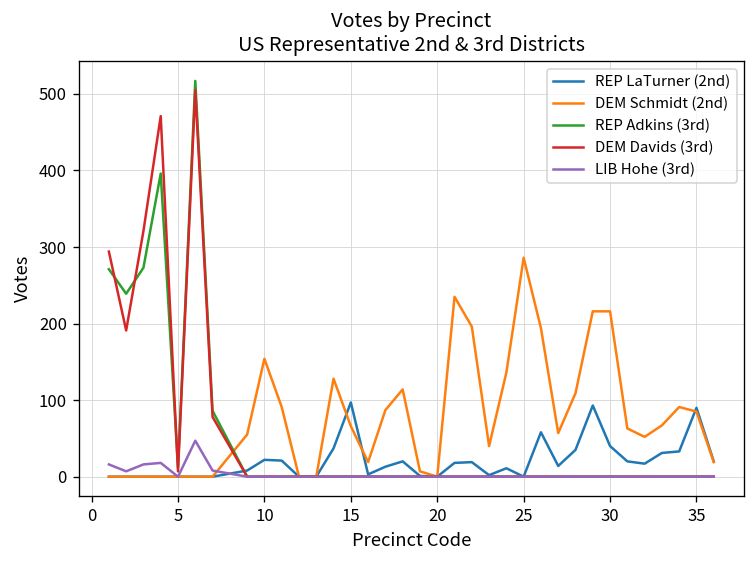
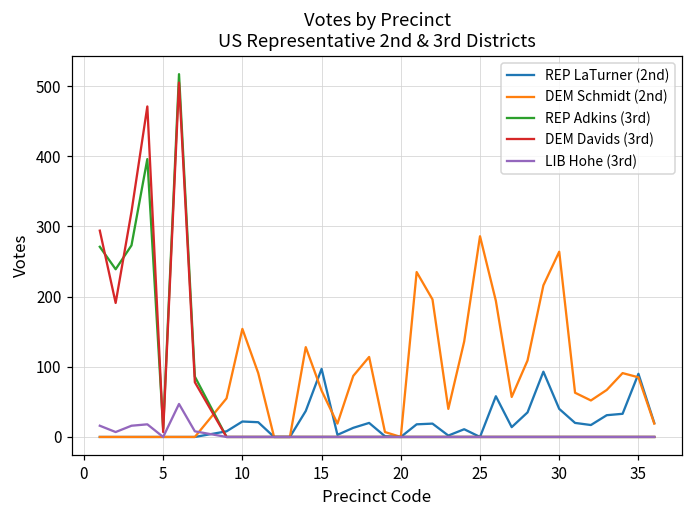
  {
    "REP LaTurner (2nd)": {
      "10": 20,
      "15": 100,
      "30": 40,
      "35": 90
    },
    "DEM Schmidt (2nd)": {
      "10": 150,
      "15": 70,
      "25": 290,
-     "30": 220,
+     "30": 260,
      "35": 90
    },
    "REP Adkins (3rd)": {
      "5": 10
    },
    "DEM Davids (3rd)": {
      "5": 10
    }
  }
